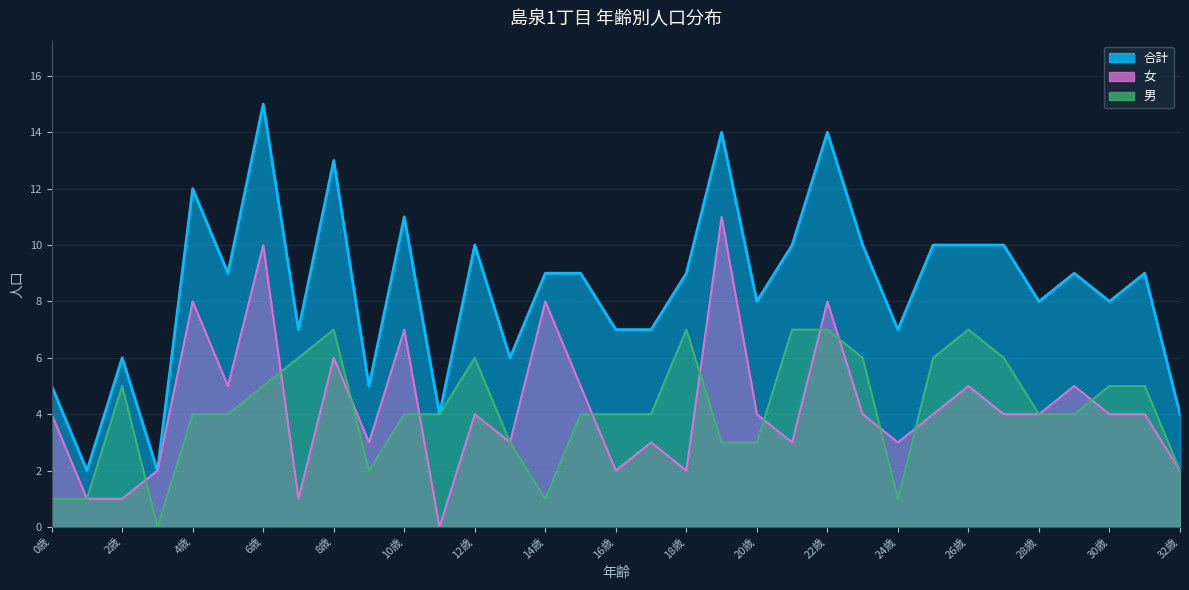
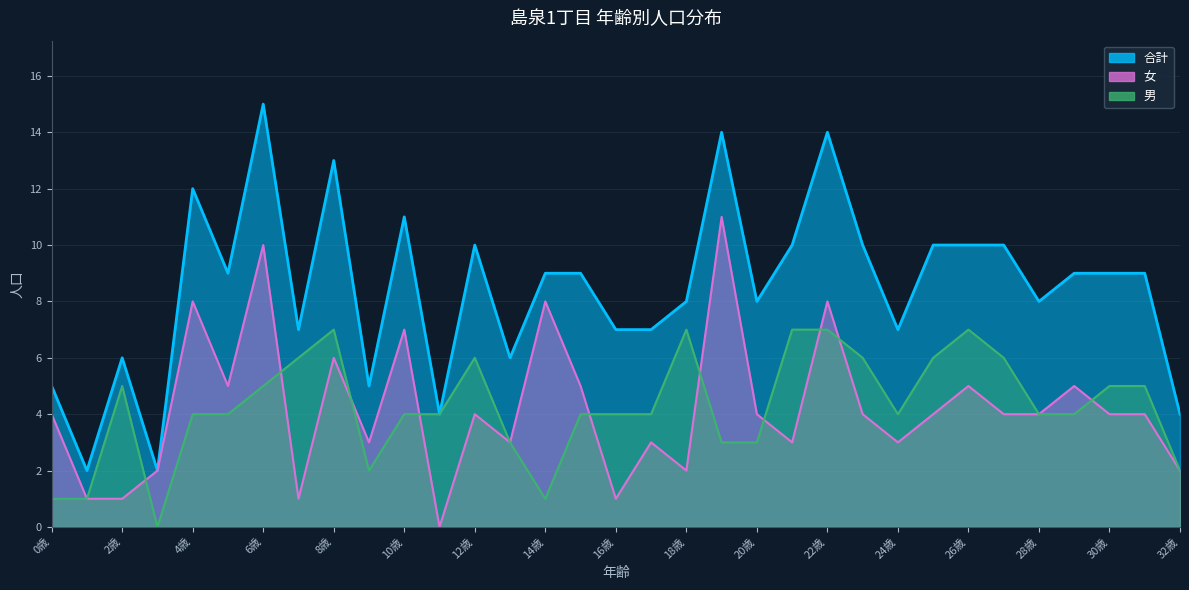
  {
    "合計": {
      "0歳": 5,
      "2歳": 6,
      "4歳": 12,
      "6歳": 15,
      "8歳": 13,
      "10歳": 11,
      "12歳": 10,
      "14歳": 9,
      "16歳": 7,
-     "18歳": 9,
+     "18歳": 8,
      "20歳": 8,
      "22歳": 14,
      "24歳": 7,
      "26歳": 10,
      "28歳": 8,
-     "30歳": 8,
+     "30歳": 9,
      "32歳": 4
    },
    "女": {
      "0歳": 4,
      "2歳": 1,
      "4歳": 8,
      "6歳": 10,
      "8歳": 6,
      "10歳": 7,
      "12歳": 4,
      "14歳": 8,
-     "16歳": 2,
+     "16歳": 1,
      "18歳": 2,
      "20歳": 4,
      "22歳": 8,
      "24歳": 3,
      "26歳": 5,
      "30歳": 4
    },
    "男": {
      "0歳": 1,
      "2歳": 5,
      "4歳": 4,
      "6歳": 5,
      "8歳": 7,
      "10歳": 4,
      "12歳": 6,
      "14歳": 1,
      "16歳": 4,
      "18歳": 7,
      "20歳": 3,
      "22歳": 7,
-     "24歳": 1,
+     "24歳": 4,
      "26歳": 7,
      "30歳": 5
    }
  }
